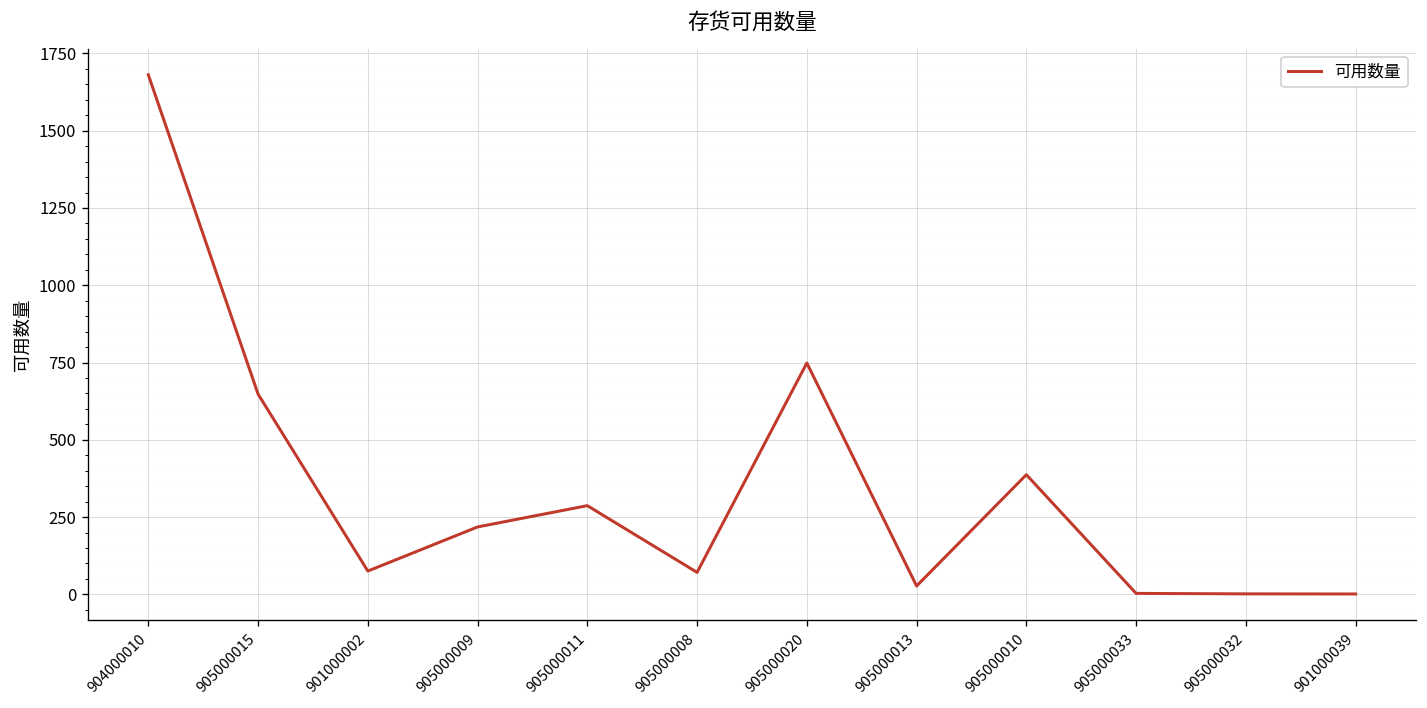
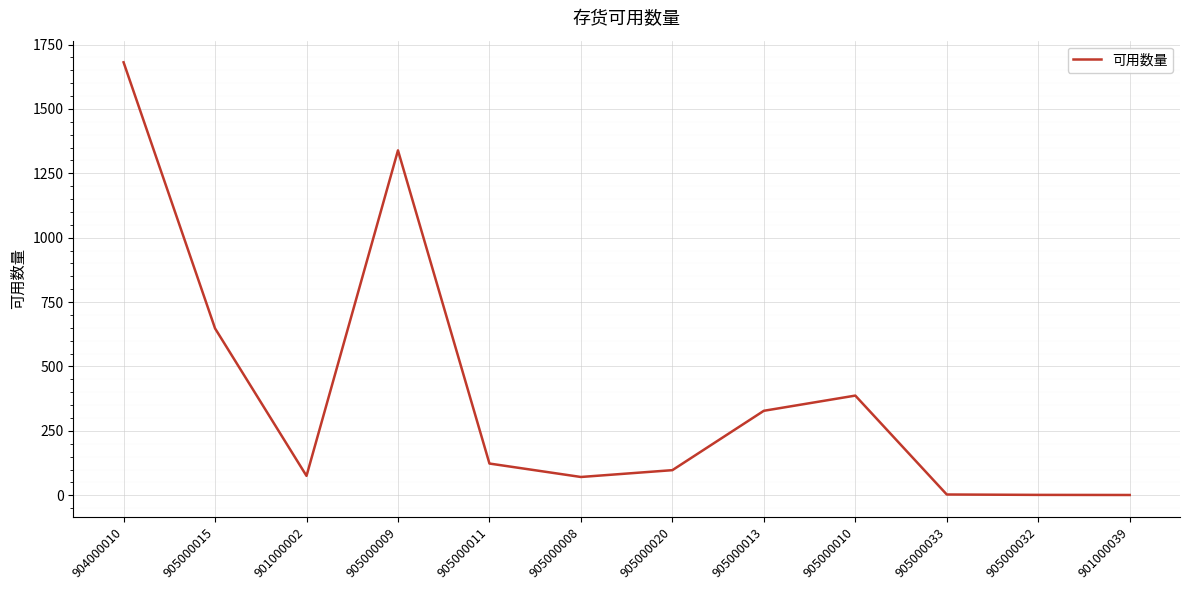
  {
    "904000010": 1680,
    "905000015": 650,
    "901000002": 80,
-   "905000009": 220,
-   "905000011": 290,
+   "905000009": 1340,
+   "905000011": 120,
    "905000008": 70,
-   "905000020": 750,
-   "905000013": 30,
+   "905000020": 100,
+   "905000013": 330,
    "905000010": 390,
    "905000033": 0,
    "905000032": 0,
    "901000039": 0
  }
